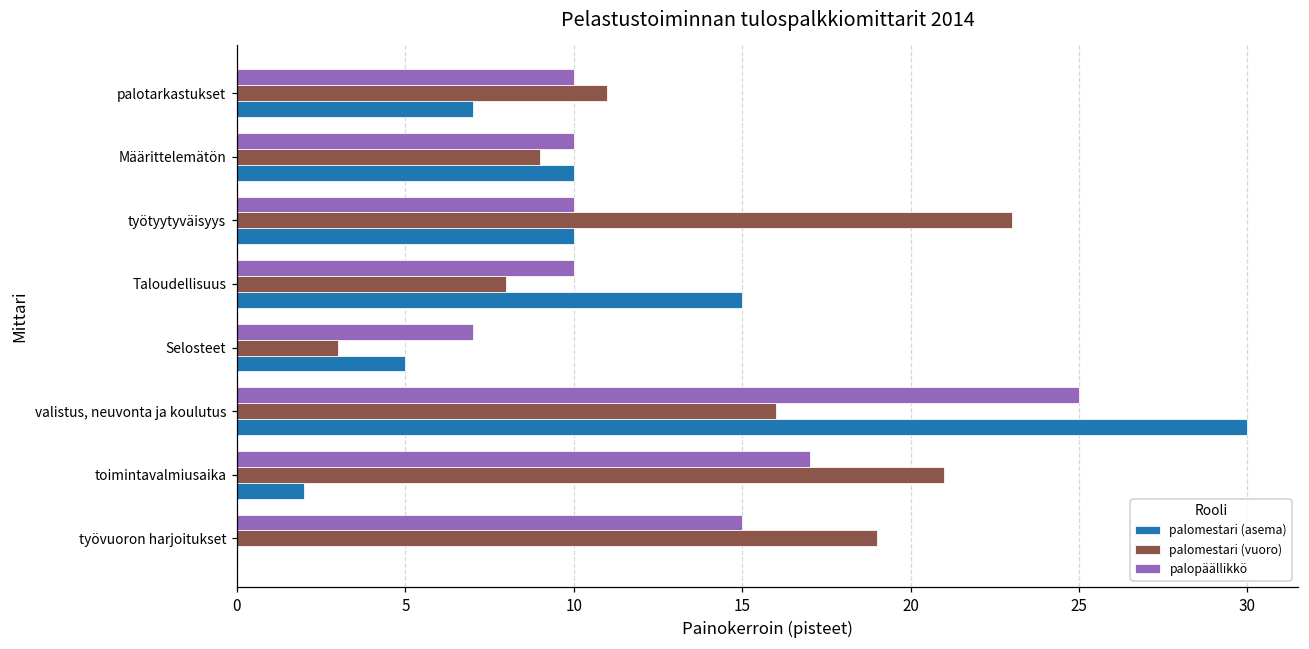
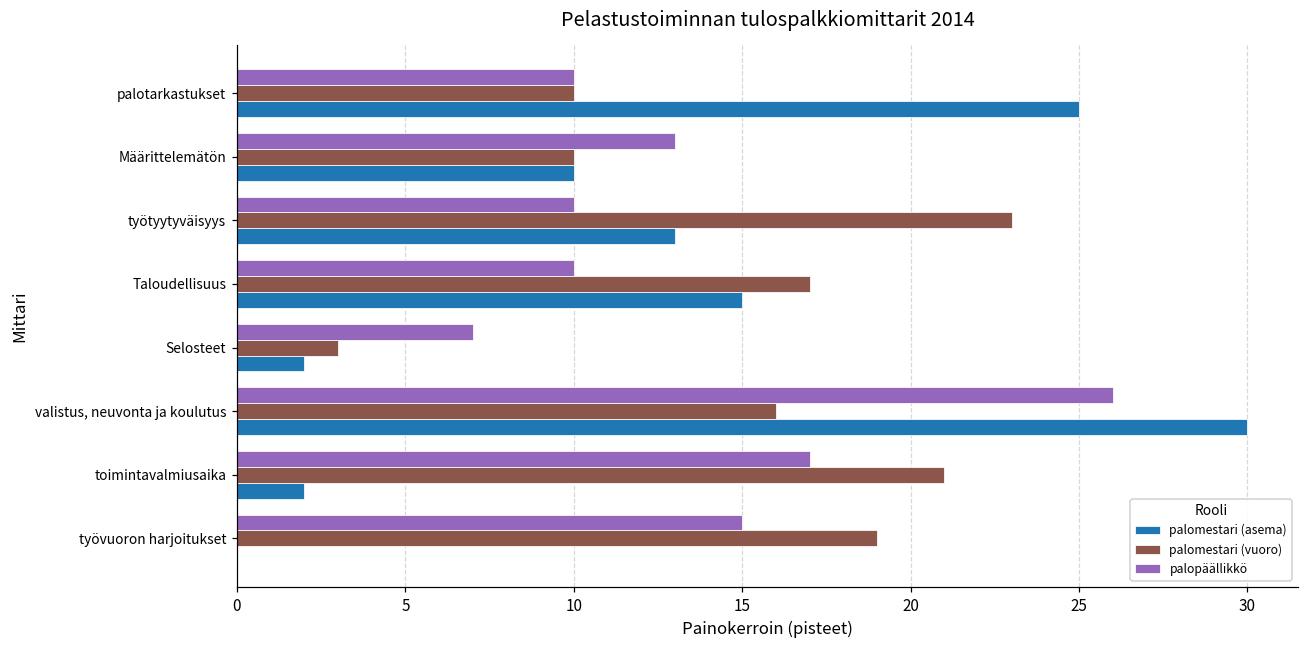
  {
    "palomestari (asema)": {
-     "palotarkastukset": 7,
+     "palotarkastukset": 25,
      "Määrittelemätön": 10,
-     "työtyytyväisyys": 10,
+     "työtyytyväisyys": 13,
      "Taloudellisuus": 15,
-     "Selosteet": 5,
+     "Selosteet": 2,
      "valistus, neuvonta ja koulutus": 30,
      "toimintavalmiusaika": 2,
      "työvuoron harjoitukset": 0
    },
    "palomestari (vuoro)": {
-     "palotarkastukset": 11,
-     "Määrittelemätön": 9,
+     "palotarkastukset": 10,
+     "Määrittelemätön": 10,
      "työtyytyväisyys": 23,
-     "Taloudellisuus": 8,
+     "Taloudellisuus": 17,
      "Selosteet": 3,
      "valistus, neuvonta ja koulutus": 16,
      "toimintavalmiusaika": 21,
      "työvuoron harjoitukset": 19
    },
    "palopäällikkö": {
      "palotarkastukset": 10,
-     "Määrittelemätön": 10,
+     "Määrittelemätön": 13,
      "työtyytyväisyys": 10,
      "Taloudellisuus": 10,
      "Selosteet": 7,
-     "valistus, neuvonta ja koulutus": 25,
+     "valistus, neuvonta ja koulutus": 26,
      "toimintavalmiusaika": 17,
      "työvuoron harjoitukset": 15
    }
  }
